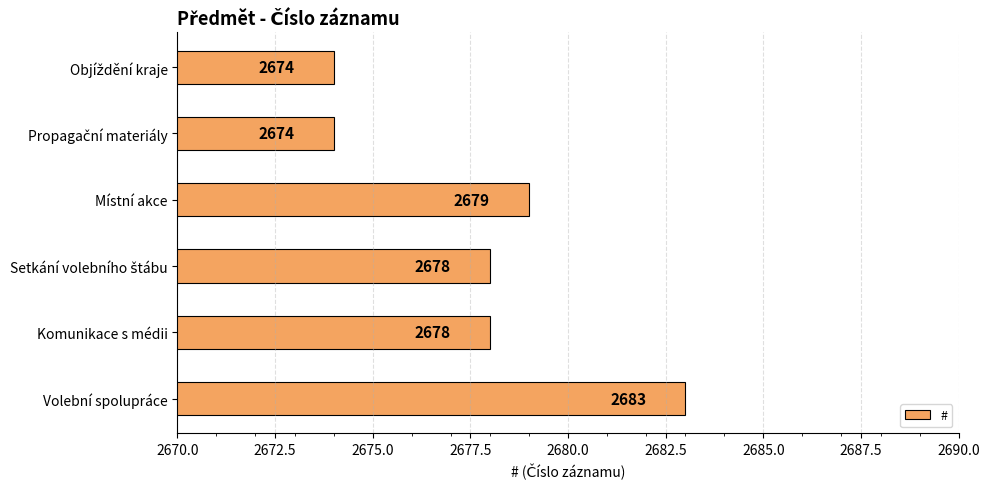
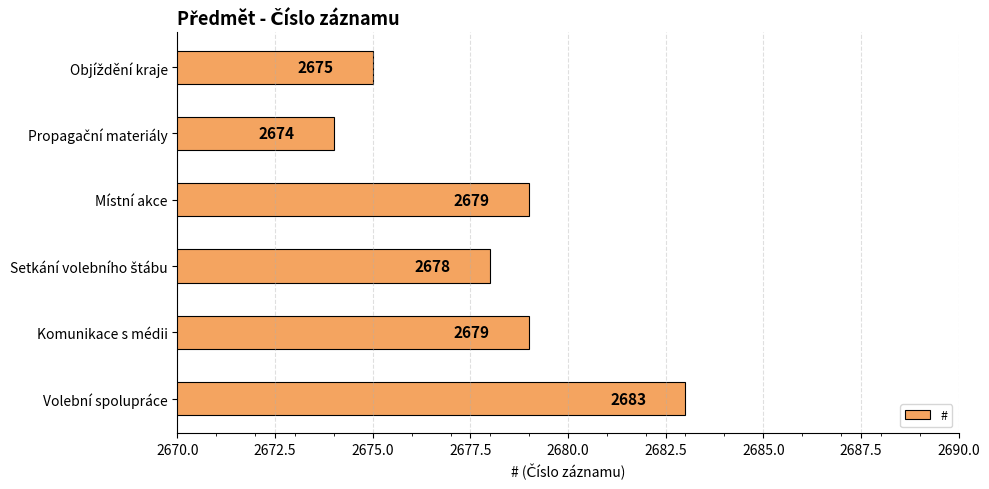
  {
-   "Objíždění kraje": 2674,
+   "Objíždění kraje": 2675,
    "Propagační materiály": 2674,
    "Místní akce": 2679,
    "Setkání volebního štábu": 2678,
-   "Komunikace s médii": 2678,
+   "Komunikace s médii": 2679,
    "Volební spolupráce": 2683
  }
